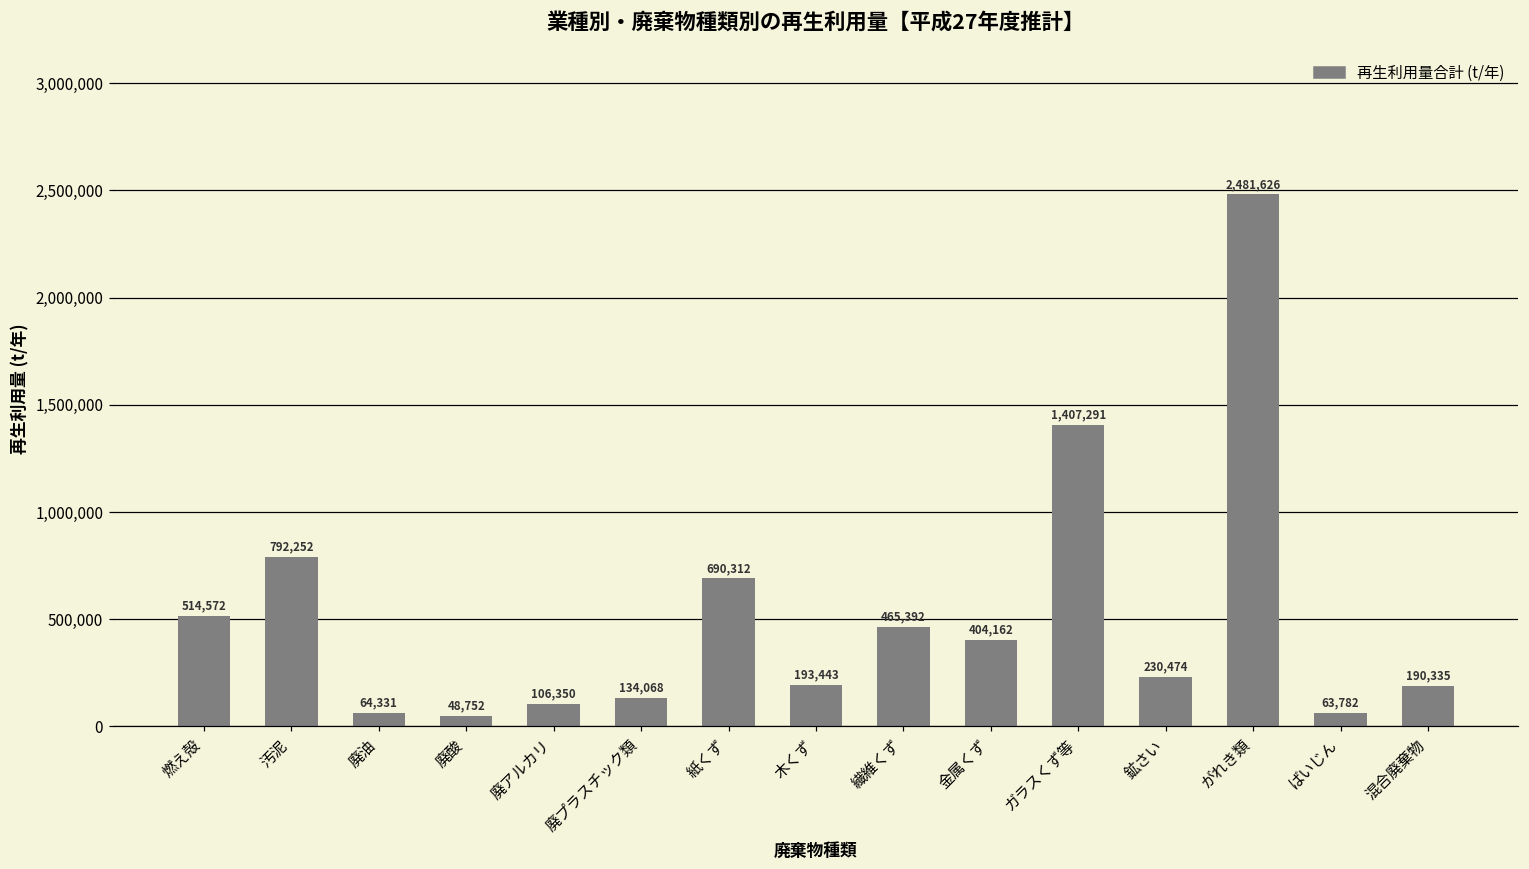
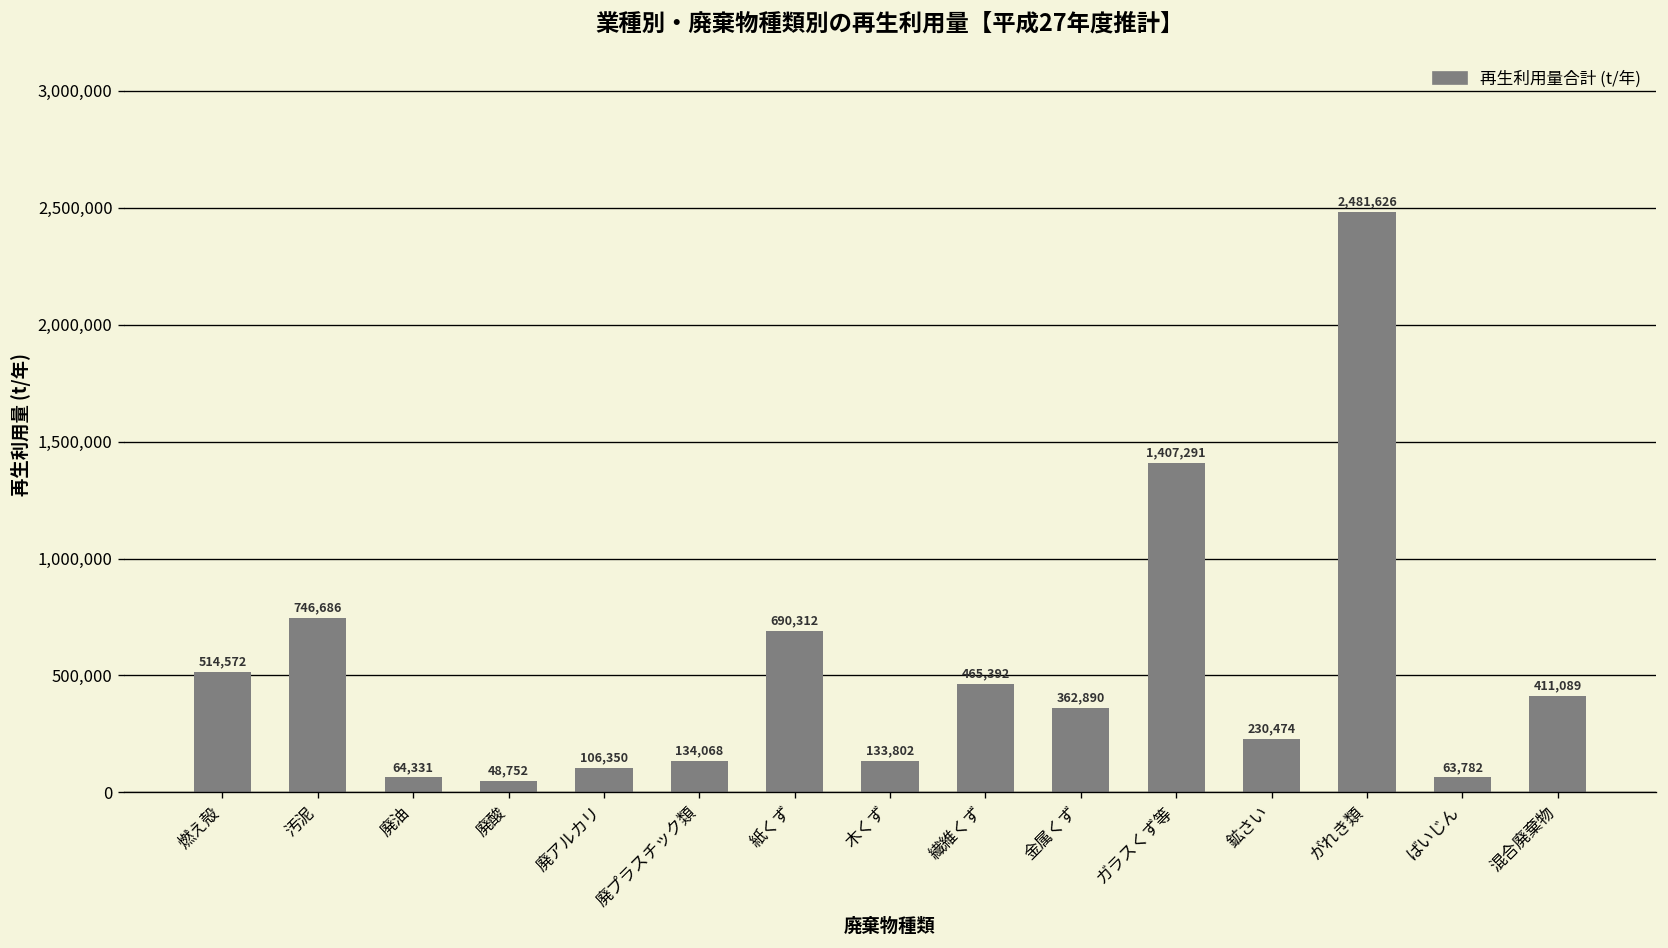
  {
    "燃え殻": "514,572",
-   "汚泥": "792,252",
+   "汚泥": "746,686",
    "廃油": "64,331",
    "廃酸": "48,752",
    "廃アルカリ": "106,350",
    "廃プラスチック類": "134,068",
    "紙くず": "690,312",
-   "木くず": "193,443",
+   "木くず": "133,802",
    "繊維くず": "465,392",
-   "金属くず": "404,162",
+   "金属くず": "362,890",
    "ガラスくず等": "1,407,291",
    "鉱さい": "230,474",
    "がれき類": "2,481,626",
    "ばいじん": "63,782",
-   "混合廃棄物": "190,335"
+   "混合廃棄物": "411,089"
  }
